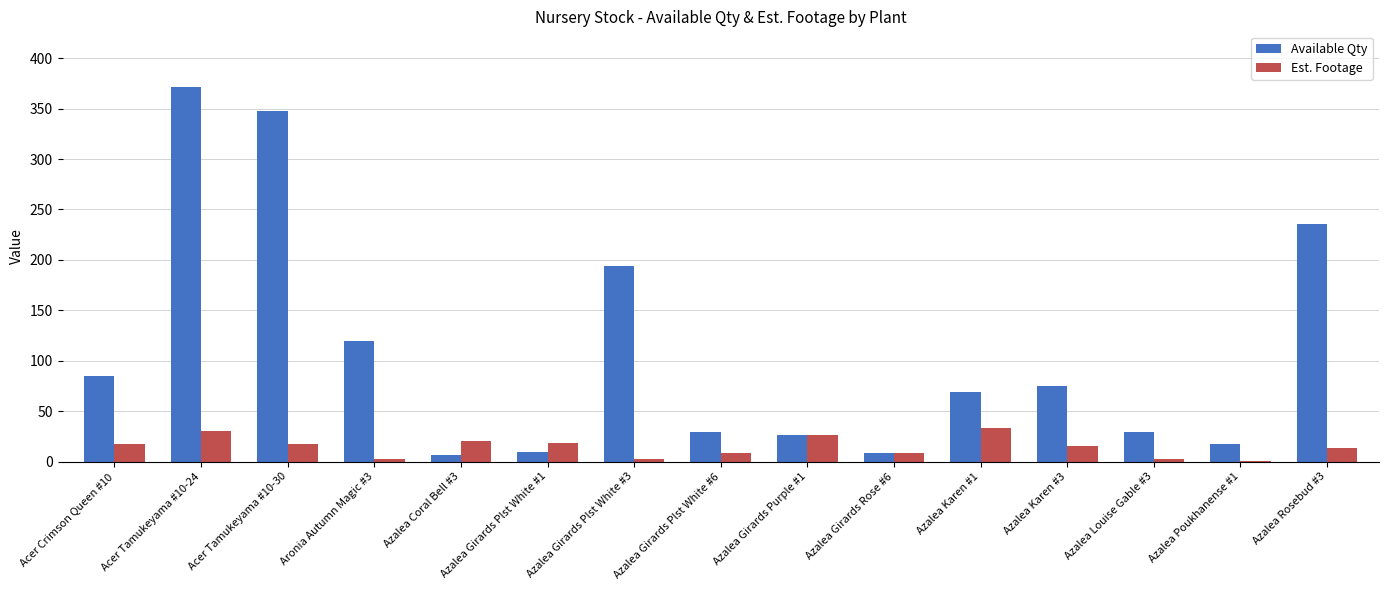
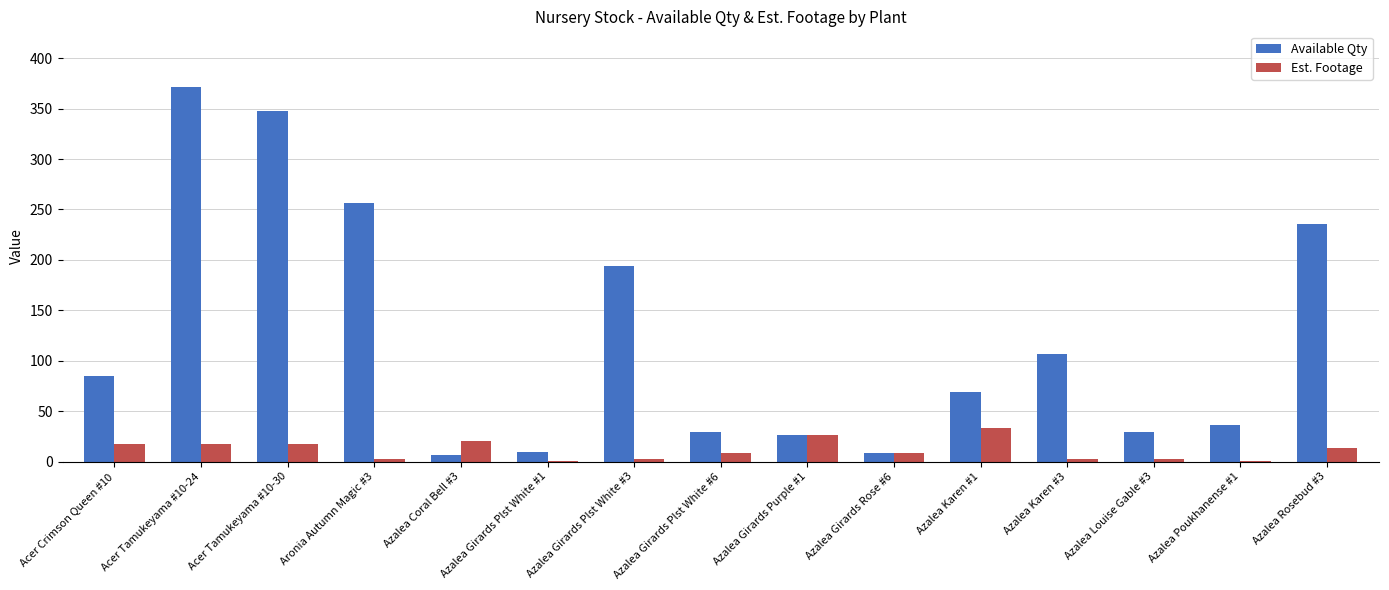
  {
    "Available Qty": {
      "Acer Crimson Queen #10": 85,
      "Acer Tamukeyama #10-24": 371,
      "Acer Tamukeyama #10-30": 348,
-     "Aronia Autumn Magic #3": 120,
+     "Aronia Autumn Magic #3": 256,
      "Azalea Coral Bell #3": 7,
      "Azalea Girards Plst White #1": 9,
      "Azalea Girards Plst White #3": 194,
      "Azalea Girards Plst White #6": 29,
      "Azalea Girards Purple #1": 26,
      "Azalea Girards Rose #6": 8,
      "Azalea Karen #1": 69,
-     "Azalea Karen #3": 75,
+     "Azalea Karen #3": 107,
      "Azalea Louise Gable #3": 29,
-     "Azalea Poukhanense #1": 17,
+     "Azalea Poukhanense #1": 36,
      "Azalea Rosebud #3": 236
    },
    "Est. Footage": {
      "Acer Crimson Queen #10": 18,
-     "Acer Tamukeyama #10-24": 30,
+     "Acer Tamukeyama #10-24": 18,
      "Acer Tamukeyama #10-30": 18,
      "Aronia Autumn Magic #3": 3,
      "Azalea Coral Bell #3": 21,
-     "Azalea Girards Plst White #1": 18,
+     "Azalea Girards Plst White #1": 1,
      "Azalea Girards Plst White #3": 3,
      "Azalea Girards Plst White #6": 8,
      "Azalea Girards Purple #1": 26,
      "Azalea Girards Rose #6": 8,
      "Azalea Karen #1": 33,
-     "Azalea Karen #3": 16,
+     "Azalea Karen #3": 3,
      "Azalea Louise Gable #3": 3,
      "Azalea Rosebud #3": 14
    }
  }
